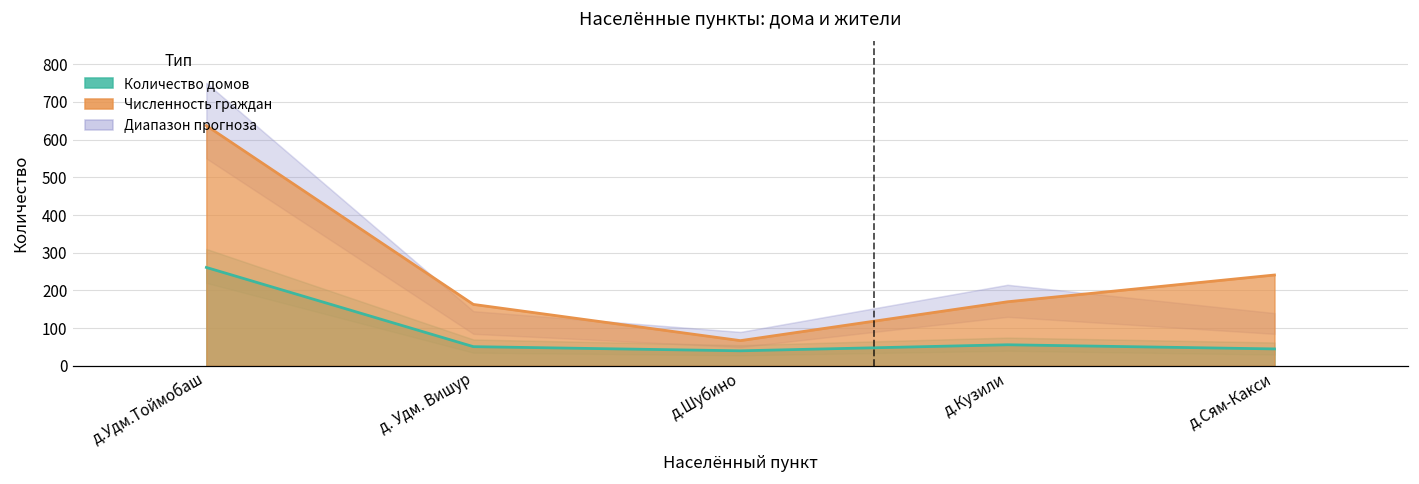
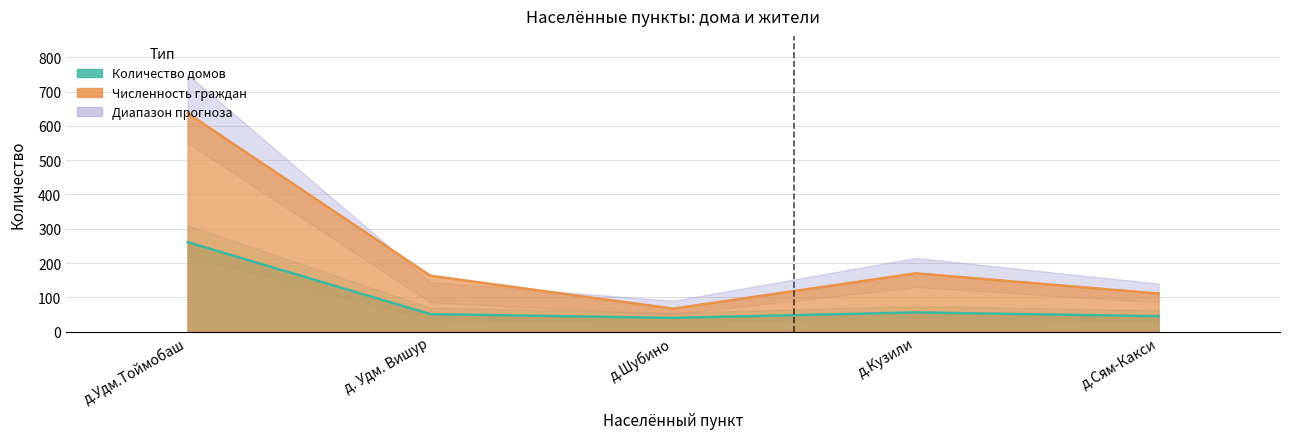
  {
    "Численность граждан": {
      "д.Удм.Тоймобаш": 640,
      "д. Удм. Вишур": 160,
      "д.Шубино": 70,
      "д.Кузили": 170,
-     "д.Сям-Какси": 240
+     "д.Сям-Какси": 110
    }
  }
